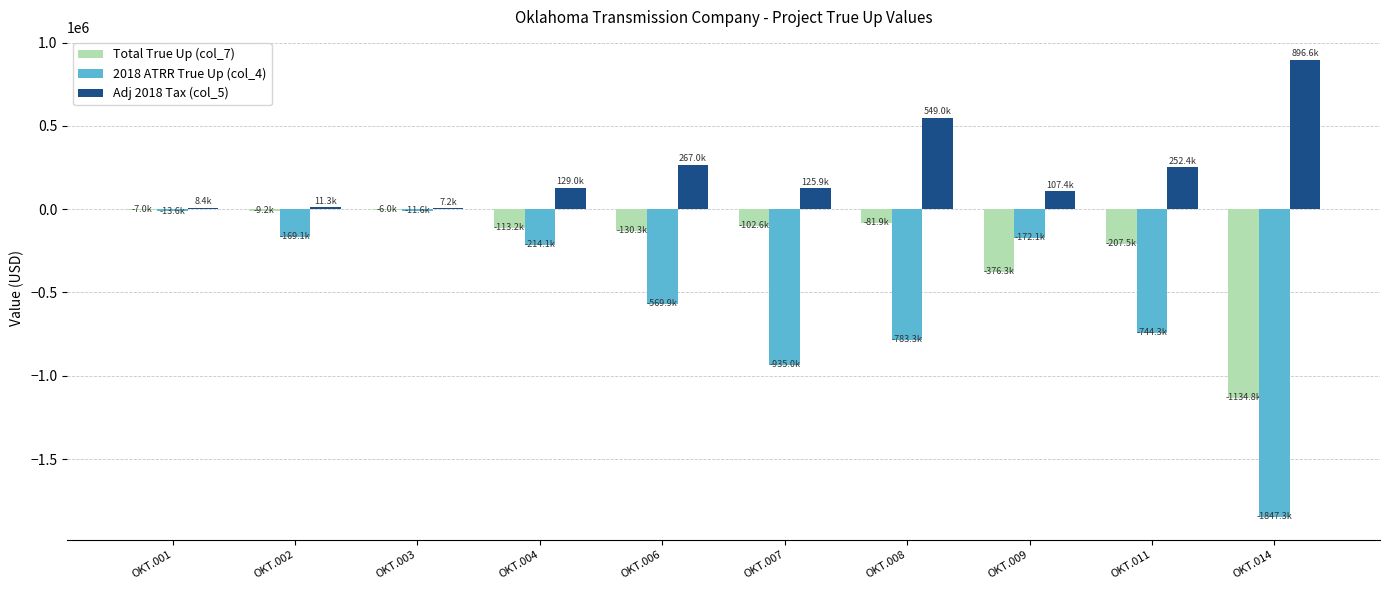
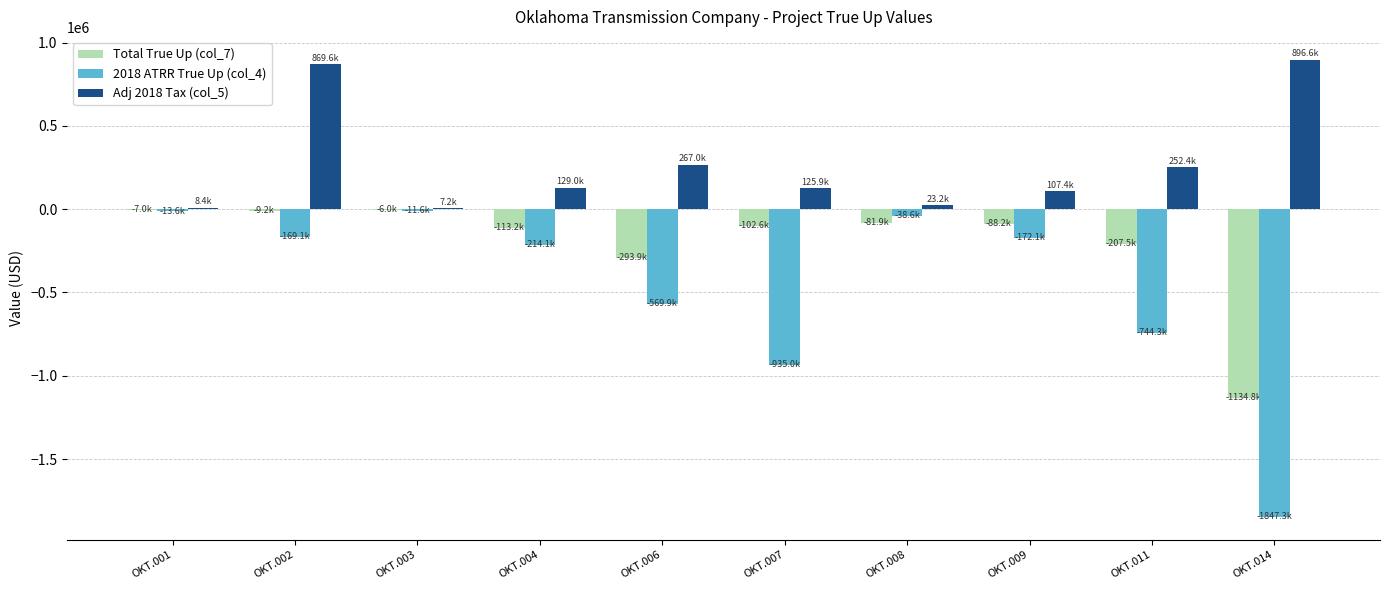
  {
    "Total True Up (col_7)": {
      "OKT.001": "-7.0k",
      "OKT.002": "-9.2k",
      "OKT.003": "-6.0k",
      "OKT.004": "-113.2k",
-     "OKT.006": "-130.3k",
+     "OKT.006": "-293.9k",
      "OKT.007": "-102.6k",
      "OKT.008": "-81.9k",
-     "OKT.009": "-376.3k",
+     "OKT.009": "-88.2k",
      "OKT.011": "-207.5k",
      "OKT.014": "-1134.8k"
    },
    "2018 ATRR True Up (col_4)": {
      "OKT.001": "-13.6k",
      "OKT.002": "-169.1k",
      "OKT.003": "-11.6k",
      "OKT.004": "-214.1k",
      "OKT.006": "-569.9k",
      "OKT.007": "-935.0k",
-     "OKT.008": "-783.3k",
+     "OKT.008": "-38.6k",
      "OKT.009": "-172.1k",
      "OKT.011": "-744.3k",
      "OKT.014": "-1847.3k"
    },
    "Adj 2018 Tax (col_5)": {
      "OKT.001": "8.4k",
-     "OKT.002": "11.3k",
+     "OKT.002": "869.6k",
      "OKT.003": "7.2k",
      "OKT.004": "129.0k",
      "OKT.006": "267.0k",
      "OKT.007": "125.9k",
-     "OKT.008": "549.0k",
+     "OKT.008": "23.2k",
      "OKT.009": "107.4k",
      "OKT.011": "252.4k",
      "OKT.014": "896.6k"
    }
  }
